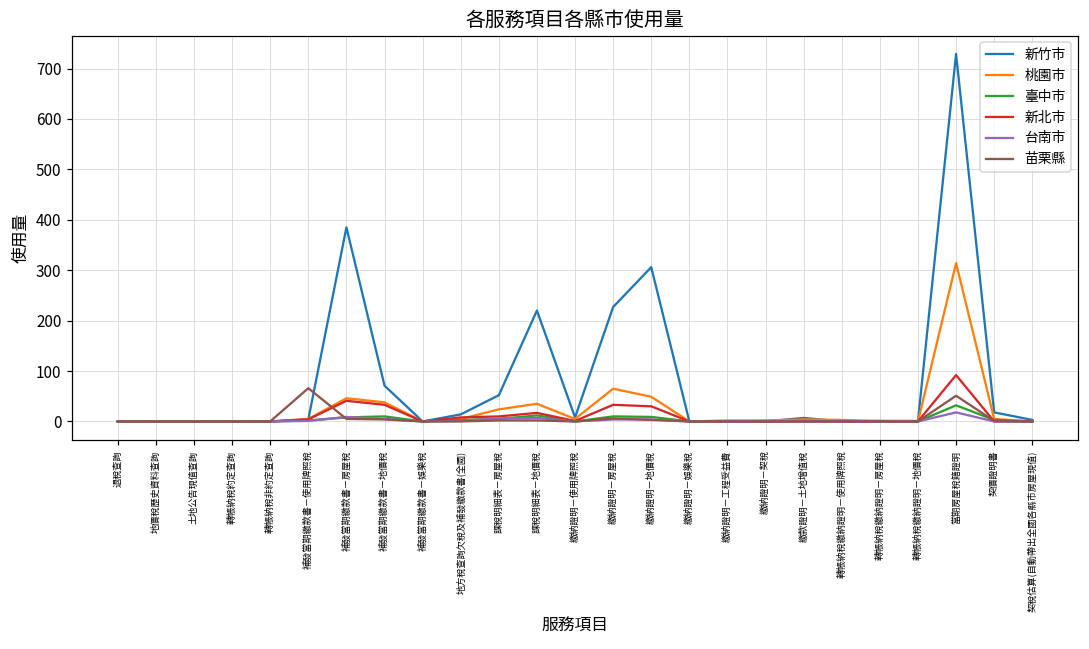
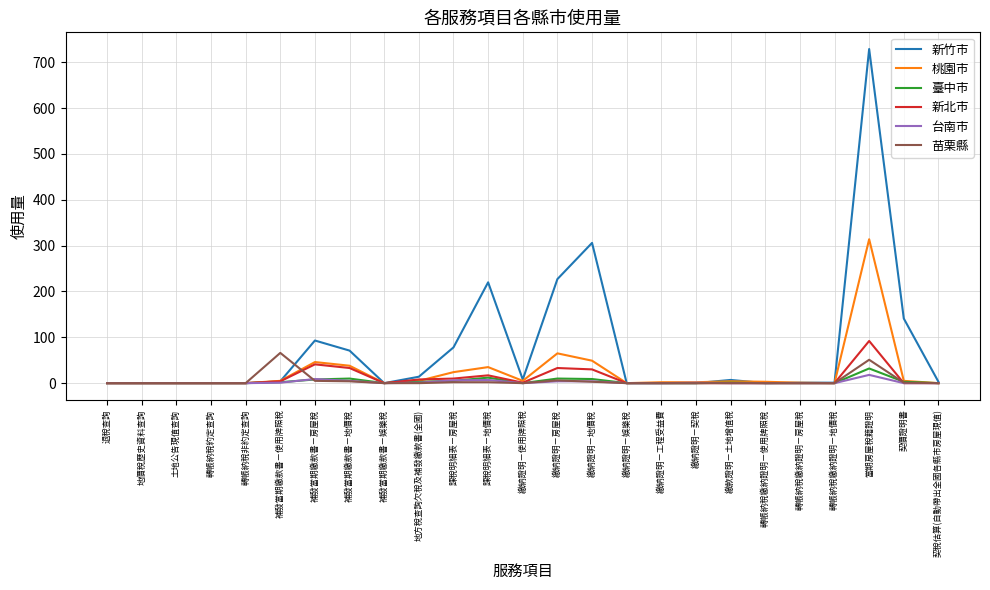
  {
    "新竹市": {
-     "補發當期繳款書－房屋稅": 390,
+     "補發當期繳款書－房屋稅": 90,
      "補發當期繳款書－地價稅": 70,
      "地方稅查詢欠稅及補發繳款書(全國)": 10,
-     "課稅明細表－房屋稅": 50,
+     "課稅明細表－房屋稅": 80,
      "課稅明細表－地價稅": 220,
      "繳納證明－房屋稅": 230,
      "繳納證明－地價稅": 310,
      "當期房屋稅籍證明": 730,
-     "契價證明書": 20
+     "契價證明書": 140
    },
    "桃園市": {
      "課稅明細表－房屋稅": 20,
      "課稅明細表－地價稅": 40,
      "繳納證明－房屋稅": 70,
      "繳納證明－地價稅": 50,
      "當期房屋稅籍證明": 310
    },
    "臺中市": {
      "當期房屋稅籍證明": 30
    },
    "新北市": {
      "繳納證明－房屋稅": 30,
      "繳納證明－地價稅": 30,
      "當期房屋稅籍證明": 90
    },
    "台南市": {
      "當期房屋稅籍證明": 20
    },
    "苗栗縣": {
      "補發當期繳款書－使用牌照稅": 70,
      "當期房屋稅籍證明": 50
    }
  }
